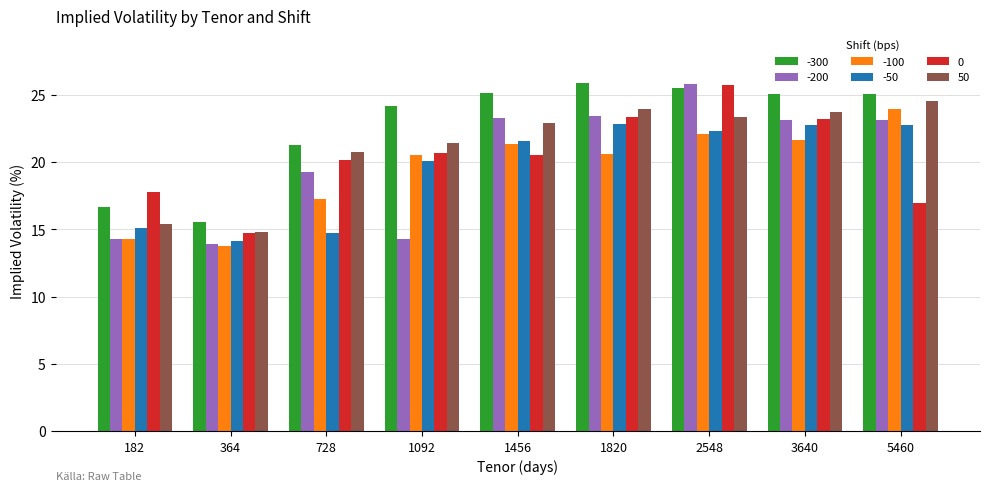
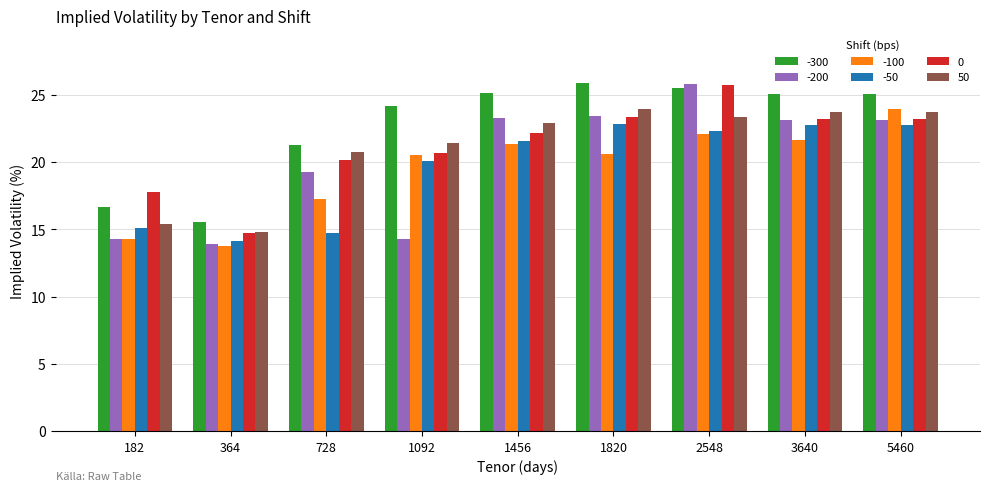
  {
    "-300": {
      "182": 16.7,
      "364": 15.6,
      "728": 21.3,
      "1092": 24.2,
      "1456": 25.2,
      "1820": 25.9,
      "2548": 25.5,
      "3640": 25.1,
      "5460": 25.1
    },
    "-200": {
      "182": 14.3,
      "364": 13.9,
      "728": 19.3,
      "1092": 14.3,
      "1456": 23.3,
      "1820": 23.4,
      "2548": 25.8,
      "3640": 23.1,
      "5460": 23.1
    },
    "-100": {
      "182": 14.3,
      "364": 13.8,
      "728": 17.2,
      "1092": 20.5,
      "1456": 21.3,
      "1820": 20.6,
      "2548": 22.1,
      "3640": 21.7,
      "5460": 23.9
    },
    "-50": {
      "182": 15.1,
      "364": 14.2,
      "728": 14.7,
      "1092": 20.1,
      "1456": 21.6,
      "1820": 22.9,
      "2548": 22.3,
      "3640": 22.8,
      "5460": 22.8
    },
    "0": {
      "182": 17.8,
      "364": 14.7,
      "728": 20.1,
      "1092": 20.7,
-     "1456": 20.5,
+     "1456": 22.2,
      "1820": 23.3,
      "2548": 25.7,
      "3640": 23.2,
-     "5460": 16.9
+     "5460": 23.2
    },
    "50": {
      "182": 15.4,
      "364": 14.8,
      "728": 20.7,
      "1092": 21.5,
      "1456": 22.9,
      "1820": 24.0,
      "2548": 23.3,
      "3640": 23.8,
-     "5460": 24.6
+     "5460": 23.8
    }
  }
